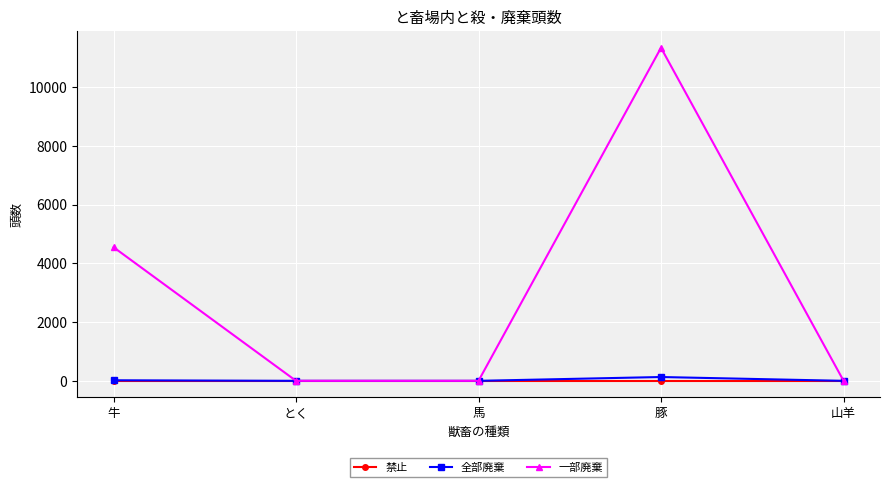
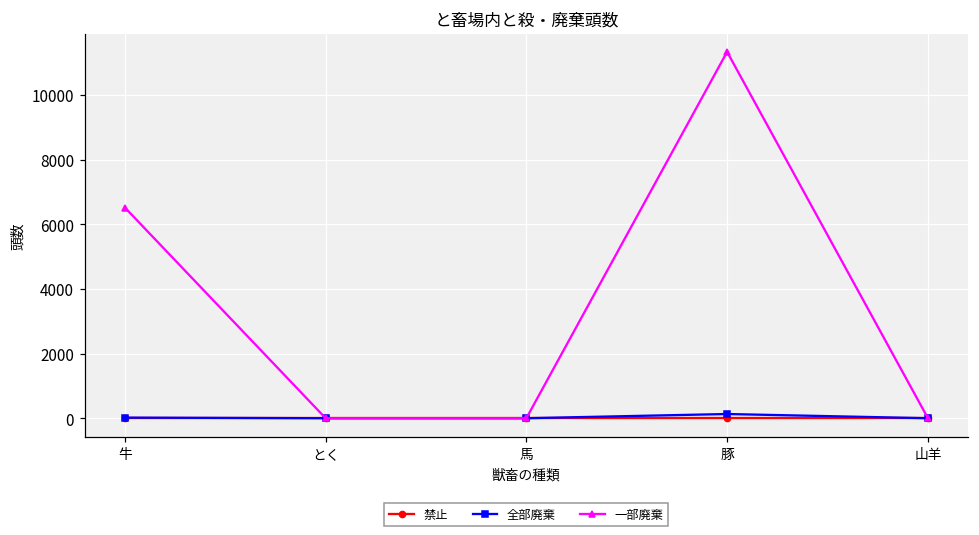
  {
    "禁止": {
      "豚": 0
    },
    "全部廃棄": {
      "豚": 100
    },
    "一部廃棄": {
-     "牛": 4500,
+     "牛": 6500,
      "豚": 11300
    }
  }
